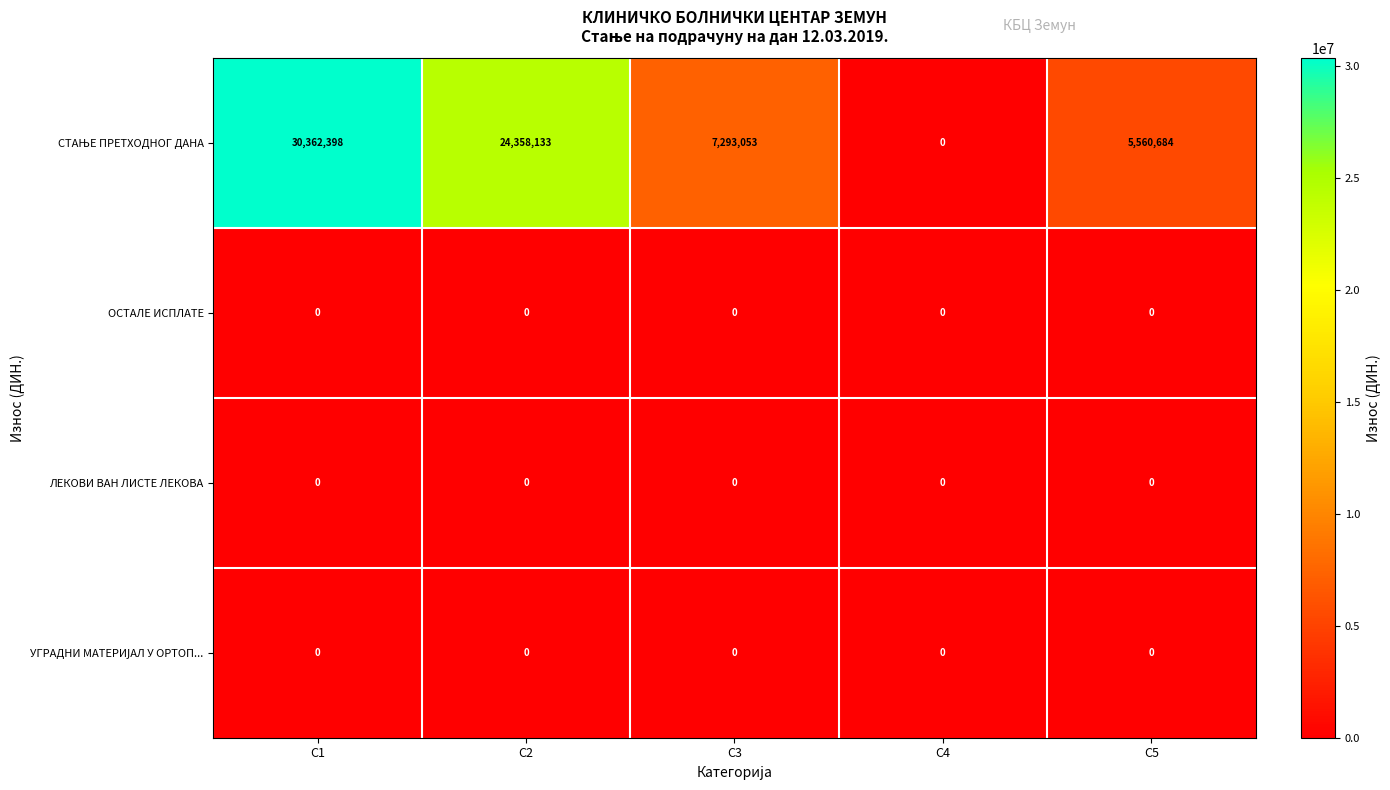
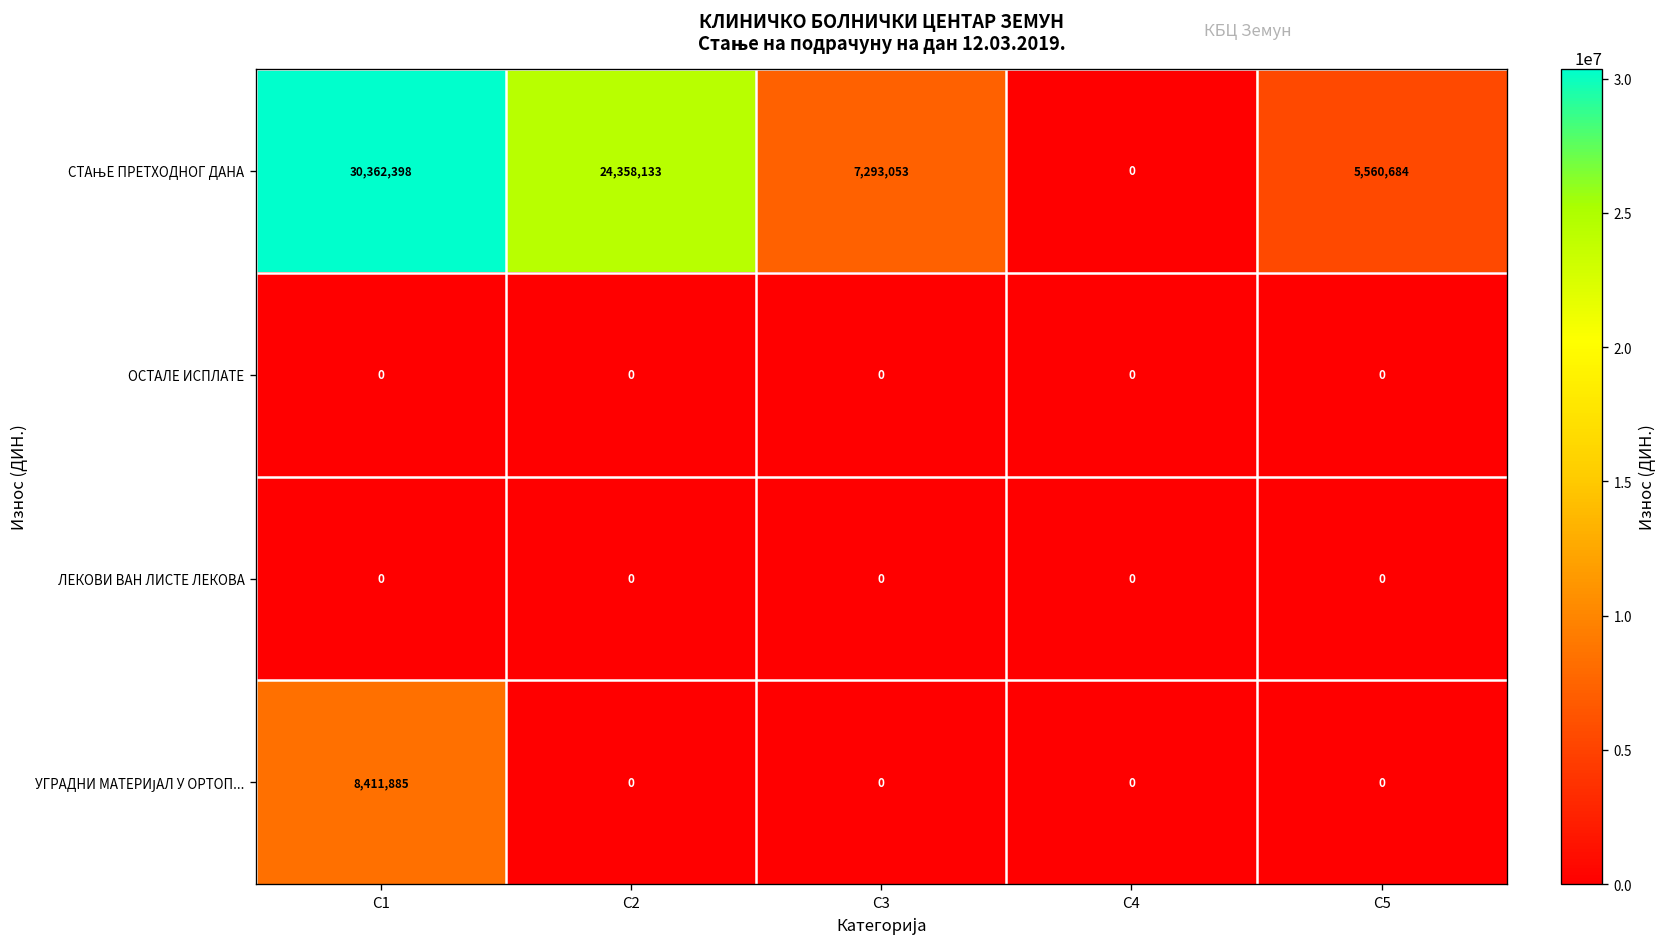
  {
    "СТАЊЕ ПРЕТХОДНОГ ДАНА": {
      "C1": "30,362,398",
      "C2": "24,358,133",
      "C3": "7,293,053",
      "C4": "0",
      "C5": "5,560,684"
    },
    "ОСТАЛЕ ИСПЛАТЕ": {
      "C1": "0",
      "C2": "0",
      "C3": "0",
      "C4": "0",
      "C5": "0"
    },
    "ЛЕКОВИ ВАН ЛИСТЕ ЛЕКОВА": {
      "C1": "0",
      "C2": "0",
      "C3": "0",
      "C4": "0",
      "C5": "0"
    },
    "УГРАДНИ МАТЕРИЈАЛ У ОРТОП...": {
-     "C1": "0",
+     "C1": "8,411,885",
      "C2": "0",
      "C3": "0",
      "C4": "0",
      "C5": "0"
    }
  }
